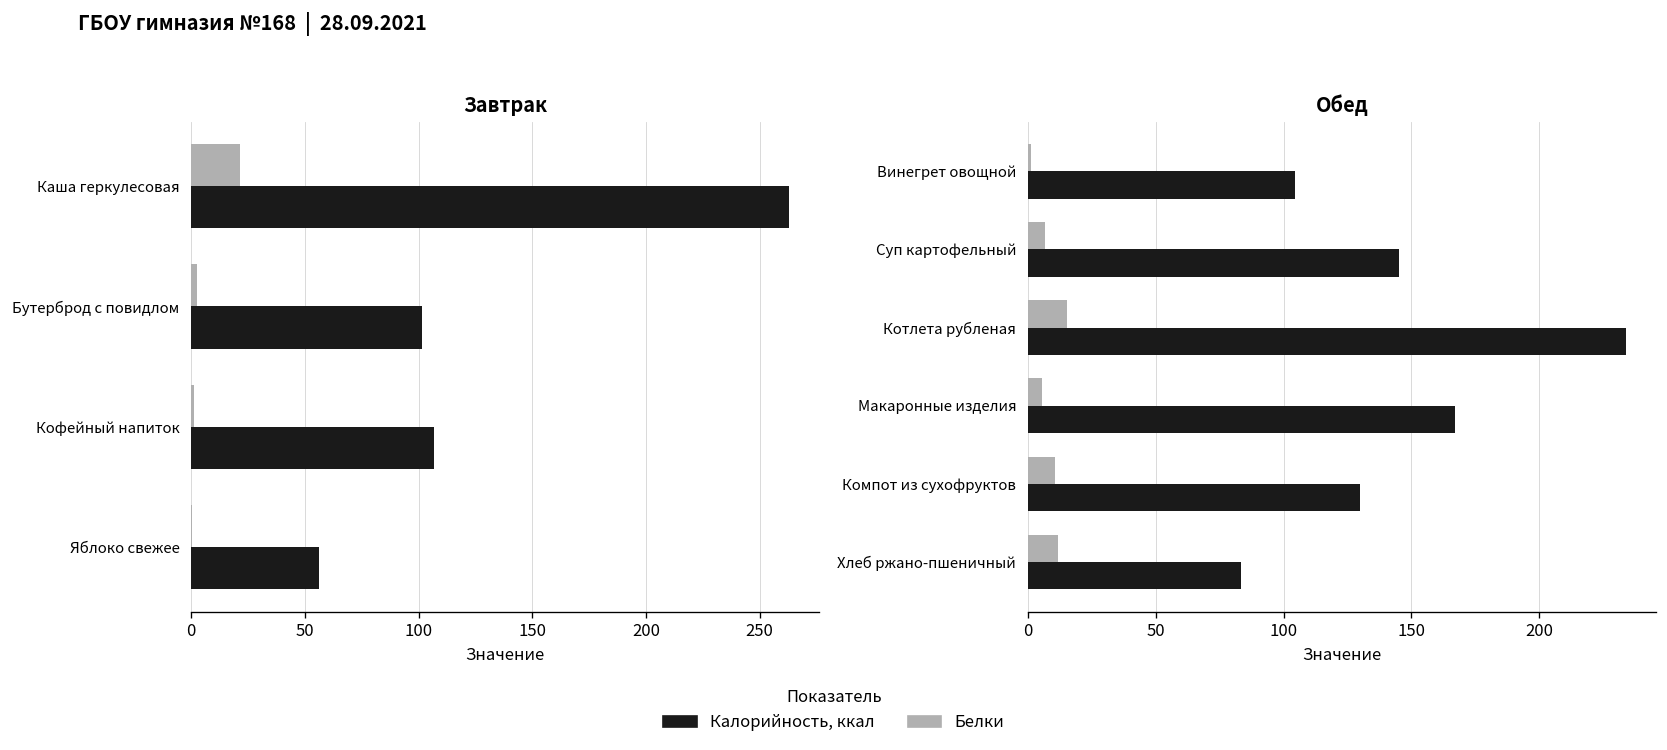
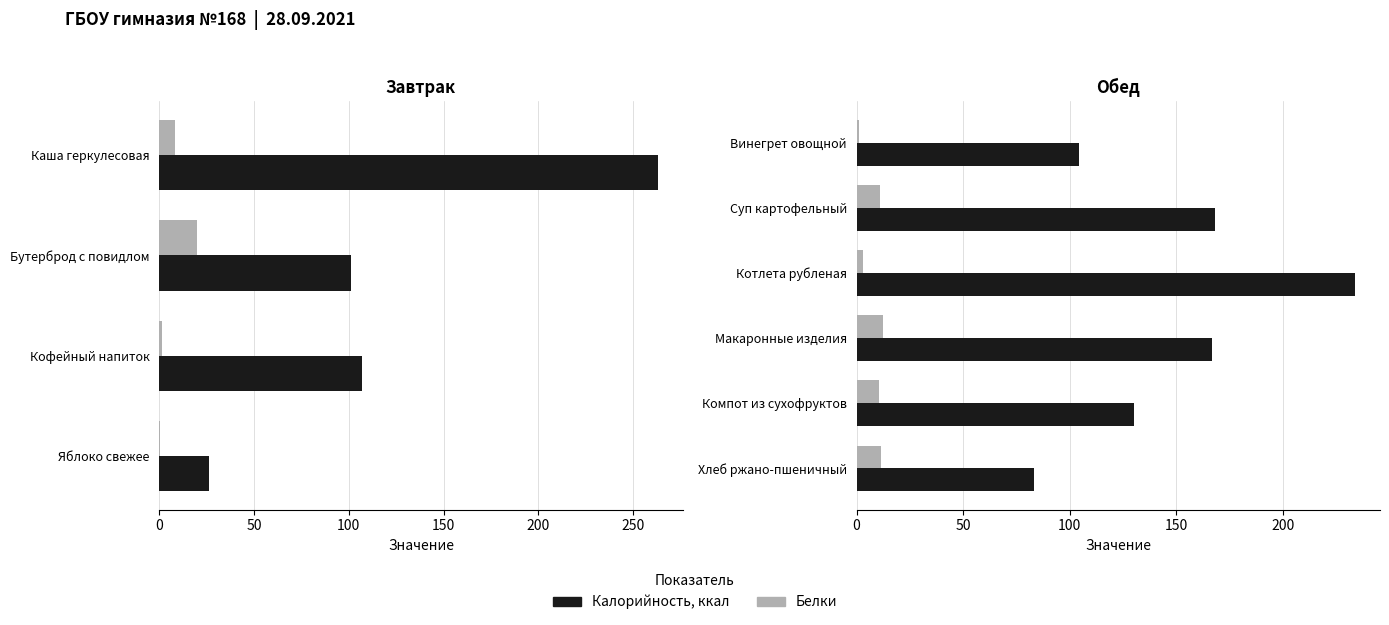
  {
    "Завтрак": {
      "Калорийность, ккал": {
        "Каша геркулесовая": 263,
        "Бутерброд с повидлом": 101,
        "Кофейный напиток": 107,
-       "Яблоко свежее": 56
+       "Яблоко свежее": 26
      },
      "Белки": {
-       "Каша геркулесовая": 22,
-       "Бутерброд с повидлом": 3,
+       "Каша геркулесовая": 8,
+       "Бутерброд с повидлом": 20,
        "Кофейный напиток": 2
      }
    },
    "Обед": {
      "Калорийность, ккал": {
        "Винегрет овощной": 105,
-       "Суп картофельный": 145,
+       "Суп картофельный": 168,
        "Котлета рубленая": 234,
        "Макаронные изделия": 167,
        "Компот из сухофруктов": 130,
        "Хлеб ржано-пшеничный": 83
      },
      "Белки": {
-       "Суп картофельный": 7,
-       "Котлета рубленая": 15,
-       "Макаронные изделия": 6,
+       "Суп картофельный": 11,
+       "Котлета рубленая": 3,
+       "Макаронные изделия": 12,
        "Компот из сухофруктов": 11,
        "Хлеб ржано-пшеничный": 12
      }
    }
  }
